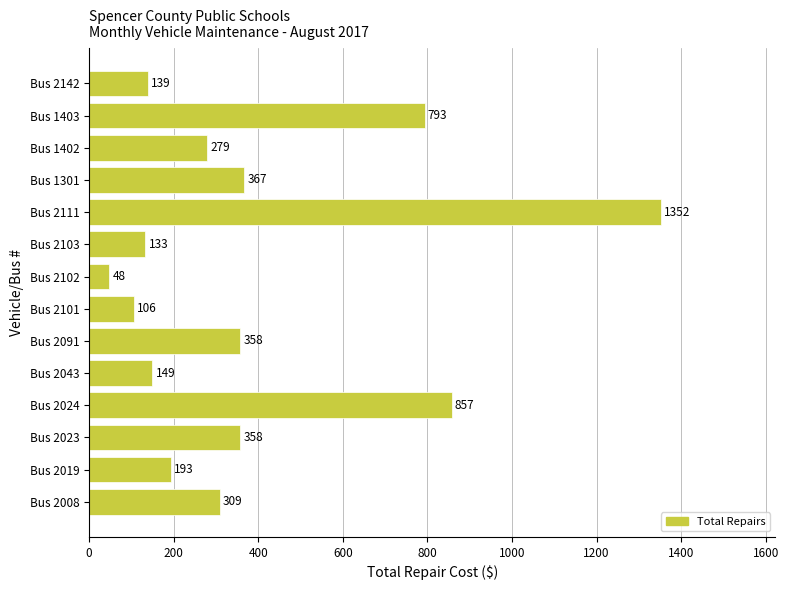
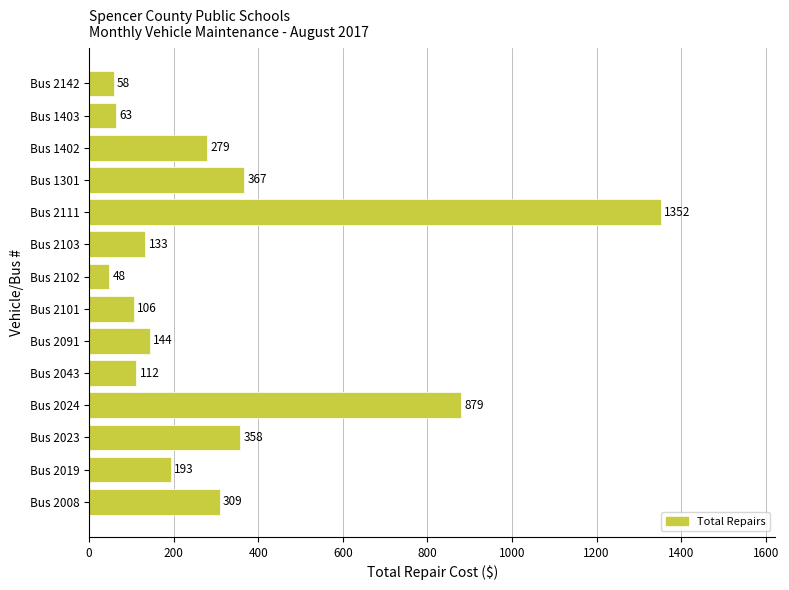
  {
-   "Bus 2142": 139,
-   "Bus 1403": 793,
+   "Bus 2142": 58,
+   "Bus 1403": 63,
    "Bus 1402": 279,
    "Bus 1301": 367,
    "Bus 2111": 1352,
    "Bus 2103": 133,
    "Bus 2102": 48,
    "Bus 2101": 106,
-   "Bus 2091": 358,
-   "Bus 2043": 149,
-   "Bus 2024": 857,
+   "Bus 2091": 144,
+   "Bus 2043": 112,
+   "Bus 2024": 879,
    "Bus 2023": 358,
    "Bus 2019": 193,
    "Bus 2008": 309
  }
